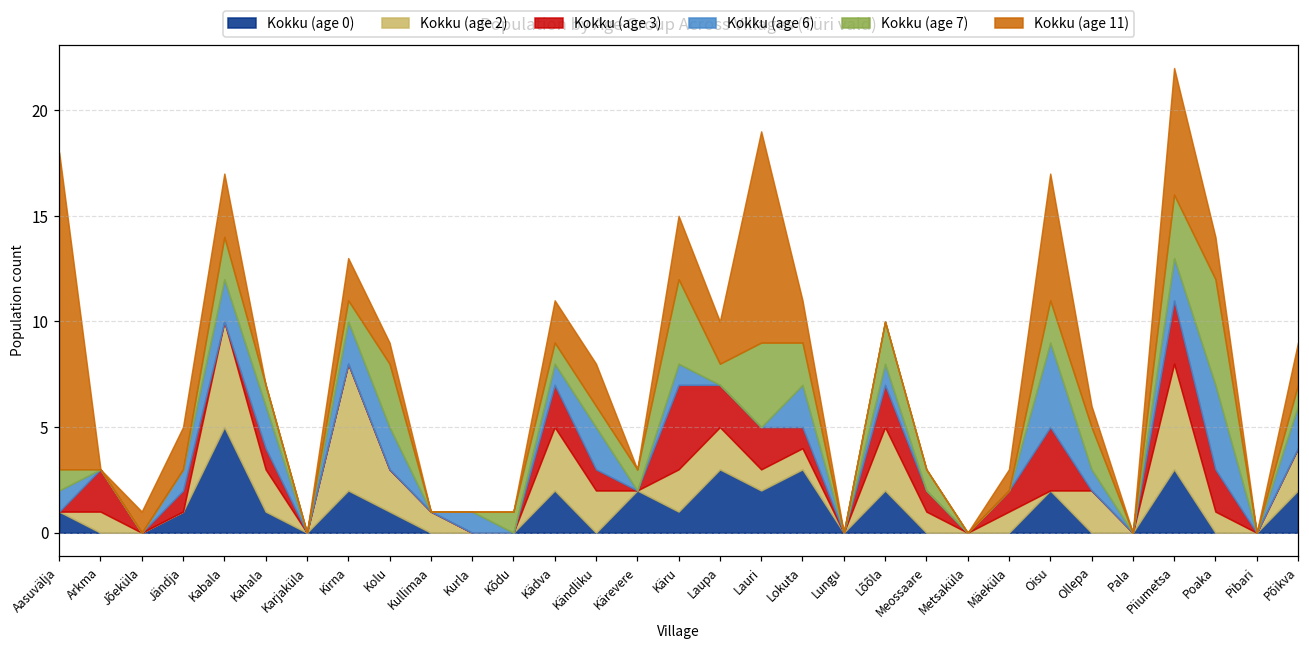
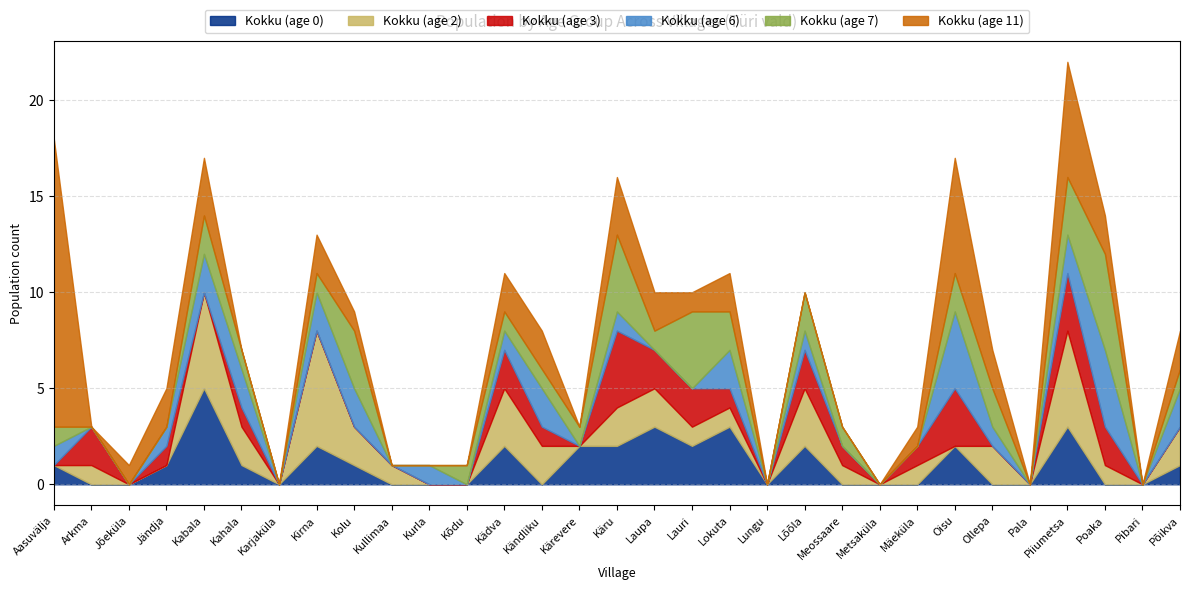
  {
    "Kokku (age 0)": {
      "Arkma": 0,
      "Kabala": 5,
      "Kahala": 1,
      "Kirna": 2,
      "Kolu": 1,
      "Kullimaa": 0,
      "Kädva": 2,
      "Kändliku": 0,
-     "Käru": 1,
+     "Käru": 2,
      "Laupa": 3,
      "Lauri": 2,
      "Lokuta": 3,
      "Lõõla": 2,
      "Meossaare": 0,
      "Mäeküla": 0,
      "Ollepa": 0,
      "Piiumetsa": 3,
      "Poaka": 0,
-     "Põikva": 2
+     "Põikva": 1
    },
    "Kokku (age 2)": {
      "Arkma": 1,
      "Kahala": 2,
      "Kädva": 3,
      "Kändliku": 2,
      "Käru": 2,
      "Laupa": 2,
      "Lauri": 1,
      "Lokuta": 1,
      "Lõõla": 3,
      "Meossaare": 1,
      "Mäeküla": 1,
      "Piiumetsa": 5,
      "Poaka": 1
    },
    "Kokku (age 3)": {
      "Jändja": 1,
      "Kahala": 1,
      "Kädva": 2,
      "Kändliku": 1,
      "Käru": 4,
      "Lokuta": 1,
      "Lõõla": 2,
      "Oisu": 3,
      "Piiumetsa": 3,
      "Poaka": 2
    },
    "Kokku (age 6)": {
      "Aasuvälja": 1,
      "Kabala": 2,
      "Kahala": 2,
      "Kirna": 2,
      "Kolu": 2,
      "Kädva": 1,
      "Kändliku": 2,
      "Käru": 1,
      "Lokuta": 2,
      "Lõõla": 1,
      "Oisu": 4,
      "Ollepa": 1,
      "Piiumetsa": 2,
      "Poaka": 4,
      "Põikva": 2
    },
    "Kokku (age 7)": {
      "Aasuvälja": 1,
      "Kabala": 2,
      "Kirna": 1,
      "Kolu": 3,
      "Kädva": 1,
      "Kändliku": 1,
      "Käru": 4,
      "Laupa": 1,
      "Lauri": 4,
      "Lokuta": 2,
      "Oisu": 2,
      "Ollepa": 2,
      "Piiumetsa": 3,
      "Poaka": 5,
      "Põikva": 1
    },
    "Kokku (age 11)": {
      "Aasuvälja": 15,
      "Jõeküla": 1,
      "Jändja": 2,
      "Kabala": 3,
      "Kirna": 2,
      "Kolu": 1,
      "Kädva": 2,
      "Kändliku": 2,
      "Käru": 3,
      "Laupa": 2,
-     "Lauri": 10,
+     "Lauri": 1,
      "Lokuta": 2,
      "Mäeküla": 1,
      "Oisu": 6,
-     "Ollepa": 1,
+     "Ollepa": 2,
      "Piiumetsa": 6,
      "Poaka": 2,
      "Põikva": 2
    }
  }
